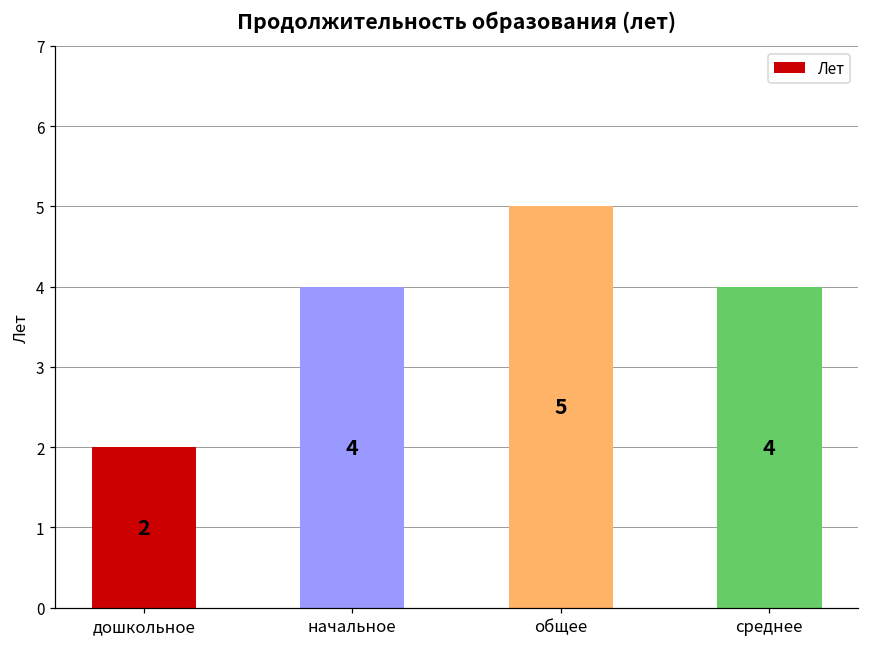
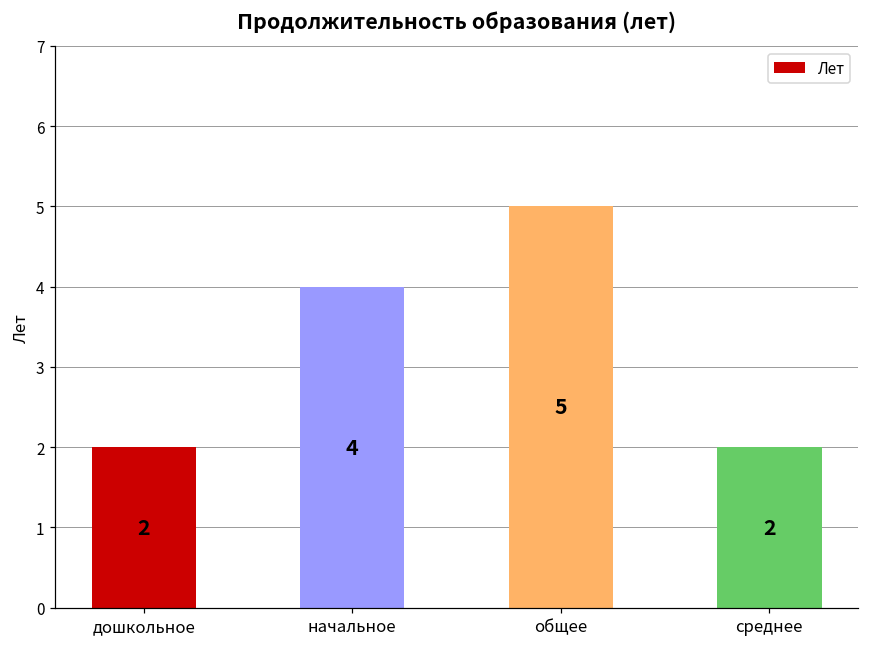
  {
    "дошкольное": 2,
    "начальное": 4,
    "общее": 5,
-   "среднее": 4
+   "среднее": 2
  }
